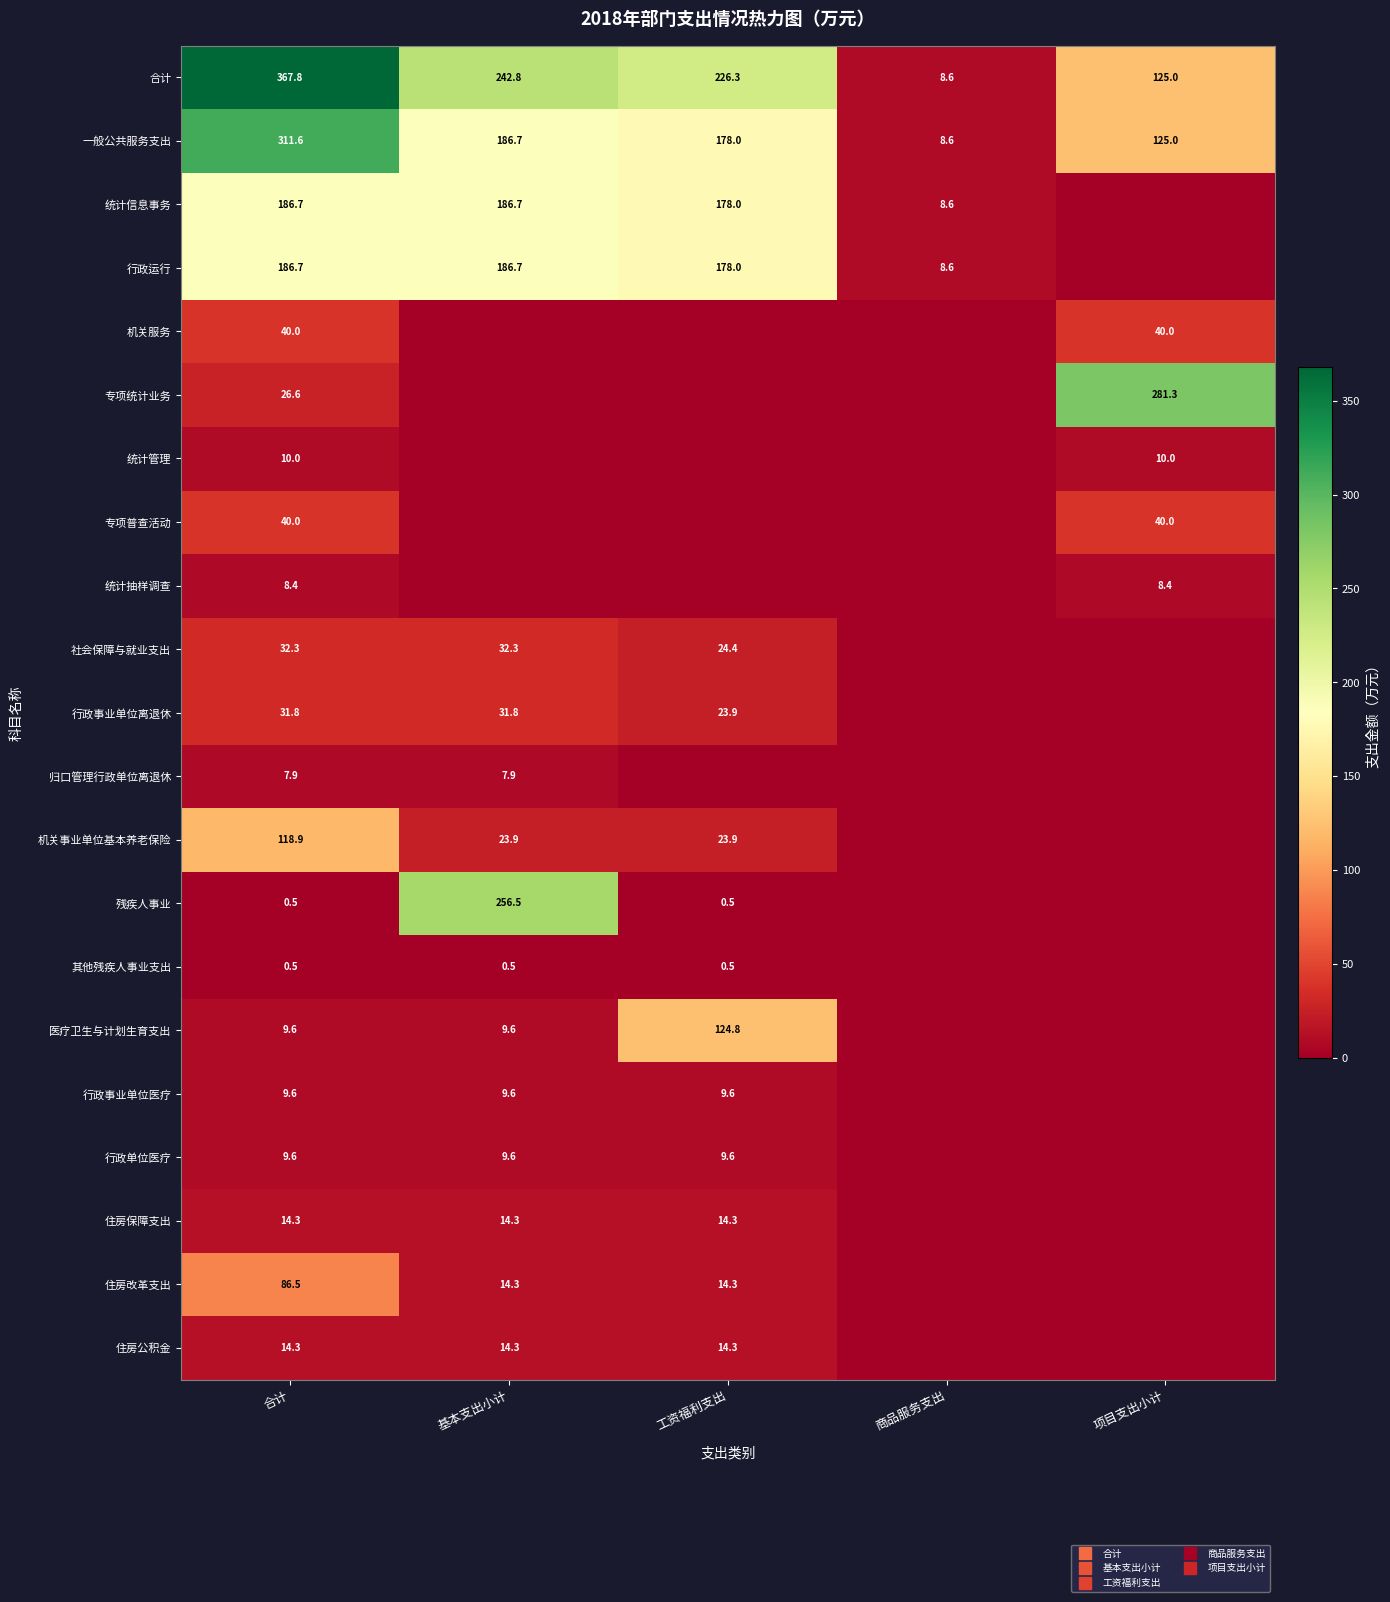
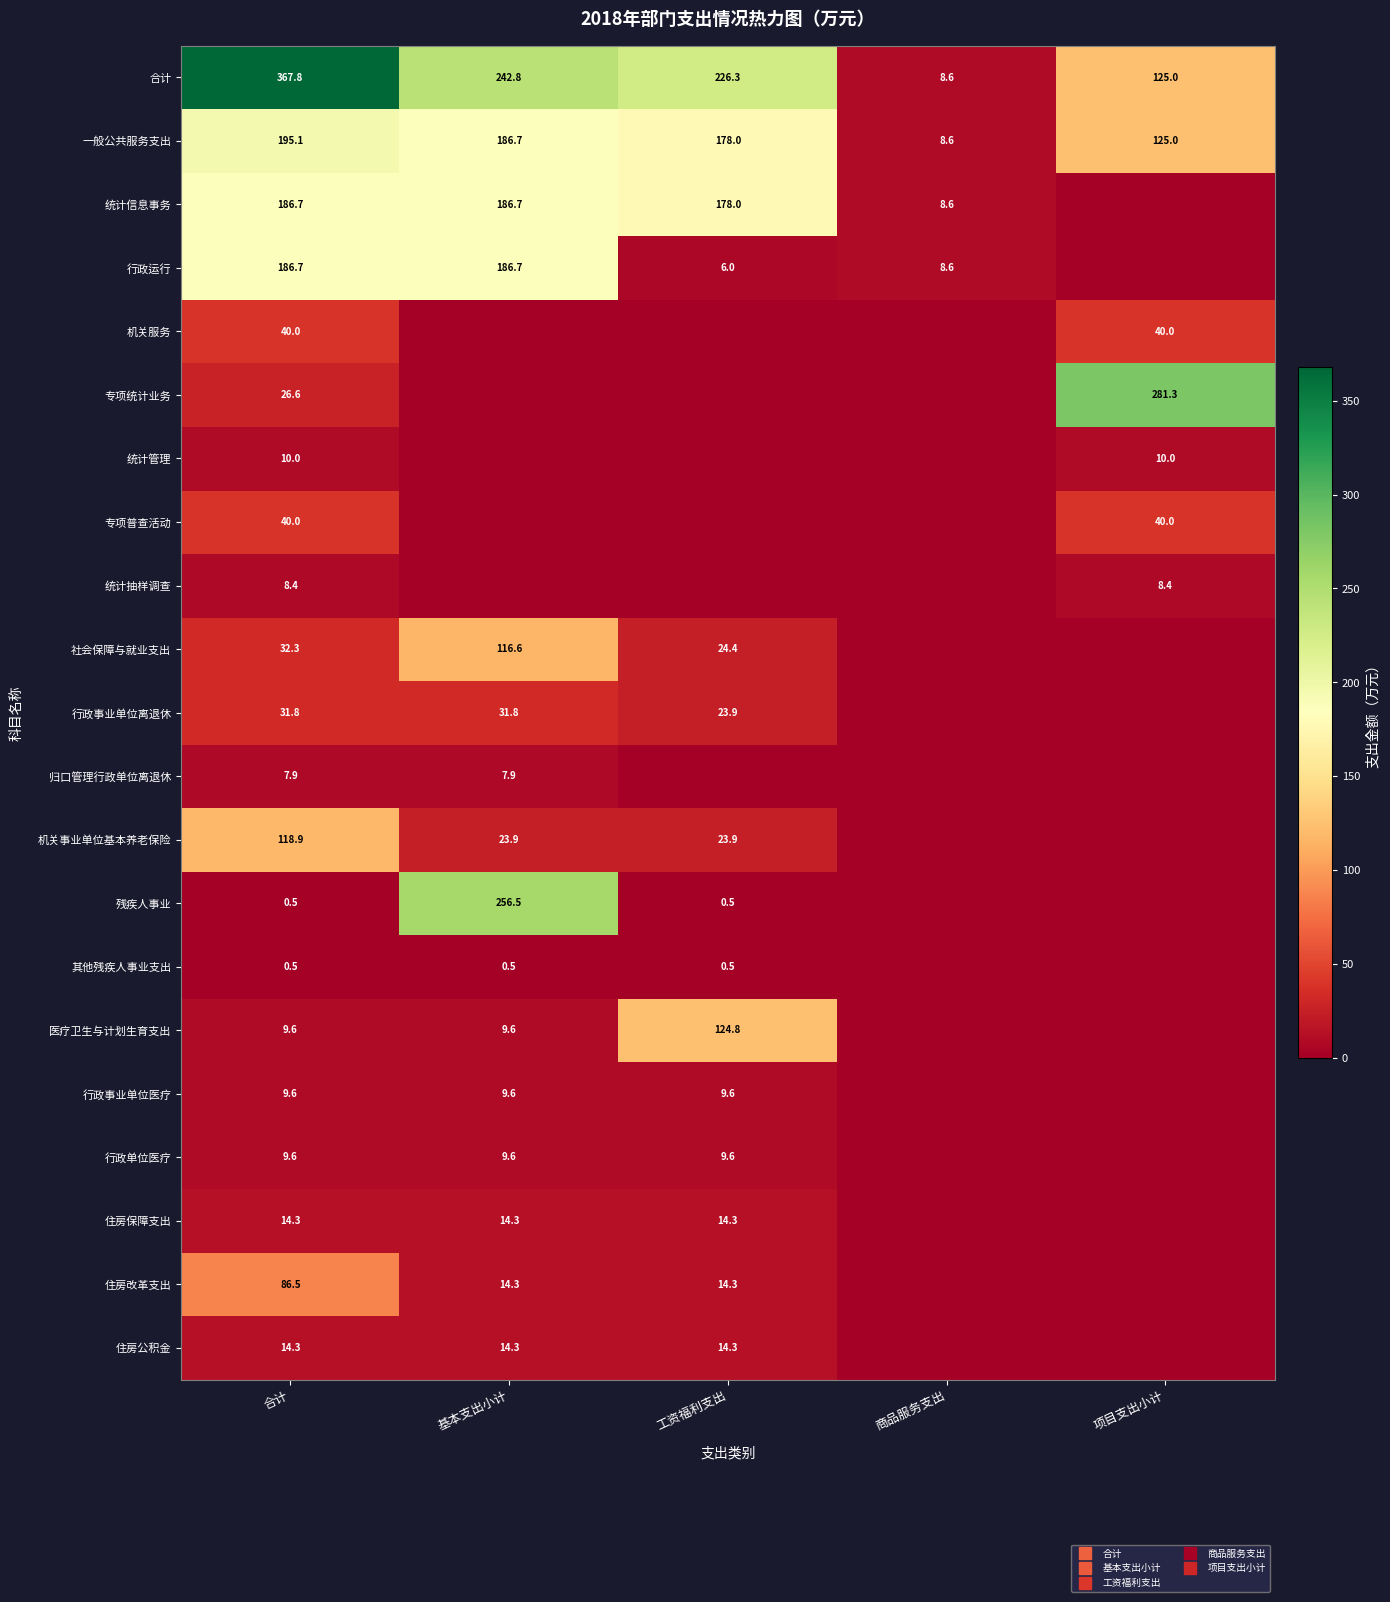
  {
    "合计": {
      "合计": 367.8,
      "基本支出小计": 242.8,
      "工资福利支出": 226.3,
      "商品服务支出": 8.6,
      "项目支出小计": 125.0
    },
    "一般公共服务支出": {
-     "合计": 311.6,
+     "合计": 195.1,
      "基本支出小计": 186.7,
      "工资福利支出": 178.0,
      "商品服务支出": 8.6,
      "项目支出小计": 125.0
    },
    "统计信息事务": {
      "合计": 186.7,
      "基本支出小计": 186.7,
      "工资福利支出": 178.0,
      "商品服务支出": 8.6
    },
    "行政运行": {
      "合计": 186.7,
      "基本支出小计": 186.7,
-     "工资福利支出": 178.0,
+     "工资福利支出": 6.0,
      "商品服务支出": 8.6
    },
    "机关服务": {
      "合计": 40.0,
      "项目支出小计": 40.0
    },
    "专项统计业务": {
      "合计": 26.6,
      "项目支出小计": 281.3
    },
    "统计管理": {
      "合计": 10.0,
      "项目支出小计": 10.0
    },
    "专项普查活动": {
      "合计": 40.0,
      "项目支出小计": 40.0
    },
    "统计抽样调查": {
      "合计": 8.4,
      "项目支出小计": 8.4
    },
    "社会保障与就业支出": {
      "合计": 32.3,
-     "基本支出小计": 32.3,
+     "基本支出小计": 116.6,
      "工资福利支出": 24.4
    },
    "行政事业单位离退休": {
      "合计": 31.8,
      "基本支出小计": 31.8,
      "工资福利支出": 23.9
    },
    "归口管理行政单位离退休": {
      "合计": 7.9,
      "基本支出小计": 7.9
    },
    "机关事业单位基本养老保险": {
      "合计": 118.9,
      "基本支出小计": 23.9,
      "工资福利支出": 23.9
    },
    "残疾人事业": {
      "合计": 0.5,
      "基本支出小计": 256.5,
      "工资福利支出": 0.5
    },
    "其他残疾人事业支出": {
      "合计": 0.5,
      "基本支出小计": 0.5,
      "工资福利支出": 0.5
    },
    "医疗卫生与计划生育支出": {
      "合计": 9.6,
      "基本支出小计": 9.6,
      "工资福利支出": 124.8
    },
    "行政事业单位医疗": {
      "合计": 9.6,
      "基本支出小计": 9.6,
      "工资福利支出": 9.6
    },
    "行政单位医疗": {
      "合计": 9.6,
      "基本支出小计": 9.6,
      "工资福利支出": 9.6
    },
    "住房保障支出": {
      "合计": 14.3,
      "基本支出小计": 14.3,
      "工资福利支出": 14.3
    },
    "住房改革支出": {
      "合计": 86.5,
      "基本支出小计": 14.3,
      "工资福利支出": 14.3
    },
    "住房公积金": {
      "合计": 14.3,
      "基本支出小计": 14.3,
      "工资福利支出": 14.3
    }
  }
